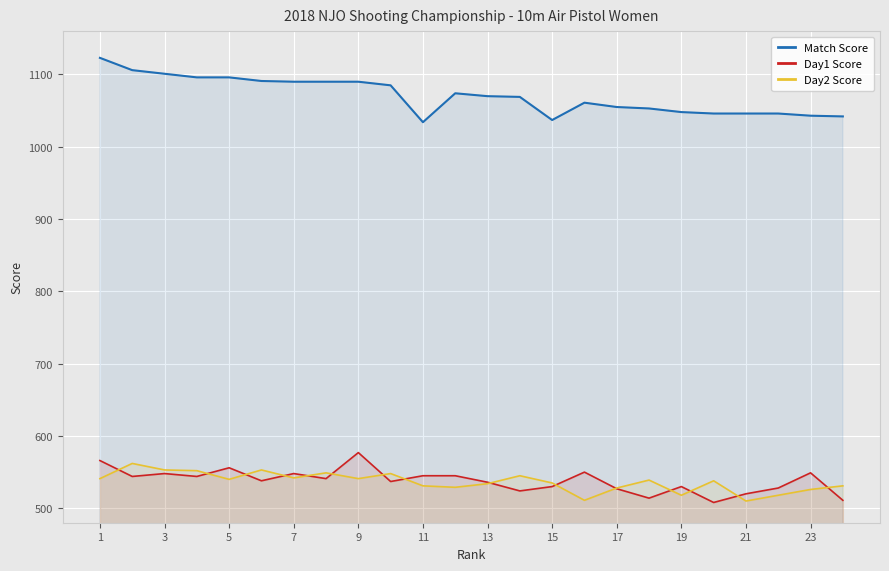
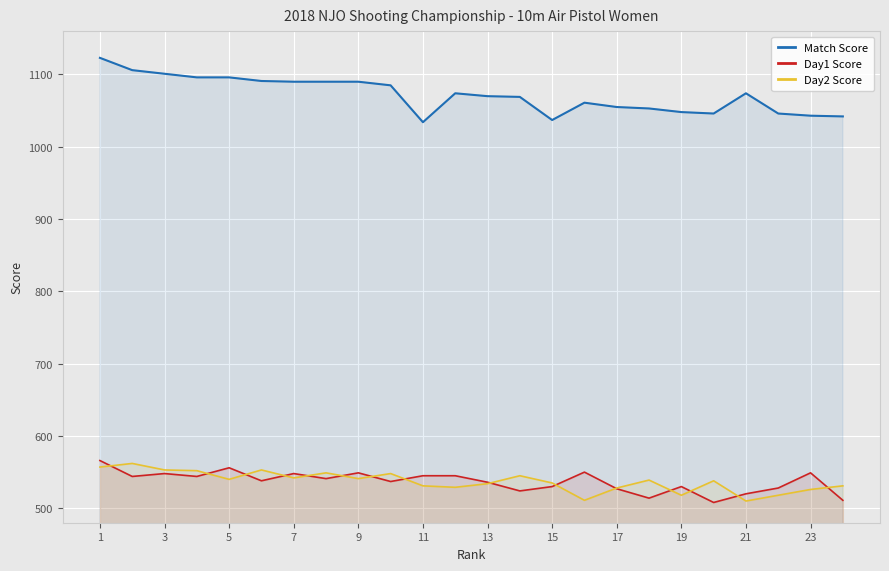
  {
    "Match Score": {
      "1": 1120,
      "3": 1100,
      "5": 1100,
      "7": 1090,
      "9": 1090,
      "11": 1030,
      "13": 1070,
      "15": 1040,
      "17": 1060,
      "19": 1050,
-     "21": 1050,
+     "21": 1070,
      "23": 1040
    },
    "Day1 Score": {
      "1": 570,
      "3": 550,
      "5": 560,
      "7": 550,
-     "9": 580,
+     "9": 550,
      "11": 550,
      "15": 530,
      "19": 530,
      "21": 520,
      "23": 550
    },
    "Day2 Score": {
-     "1": 540,
+     "1": 560,
      "3": 550,
      "5": 540,
      "7": 540,
      "9": 540,
      "11": 530,
      "15": 540,
      "19": 520,
      "21": 510,
      "23": 530
    }
  }
